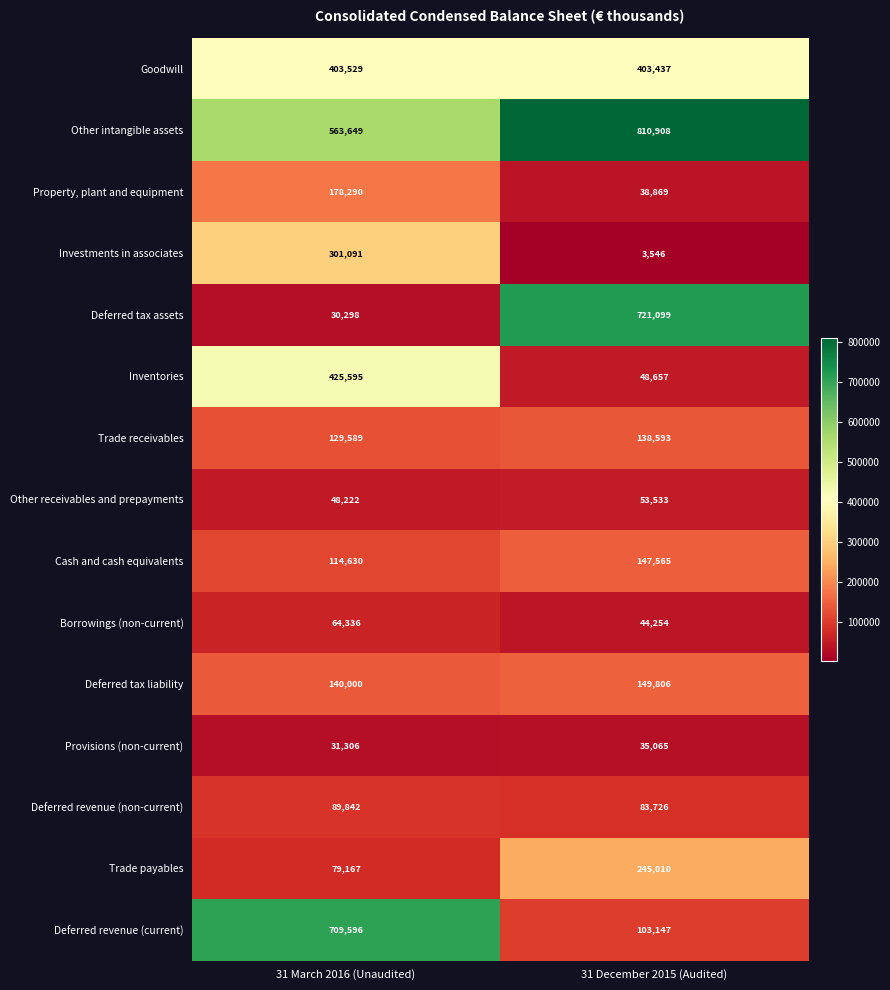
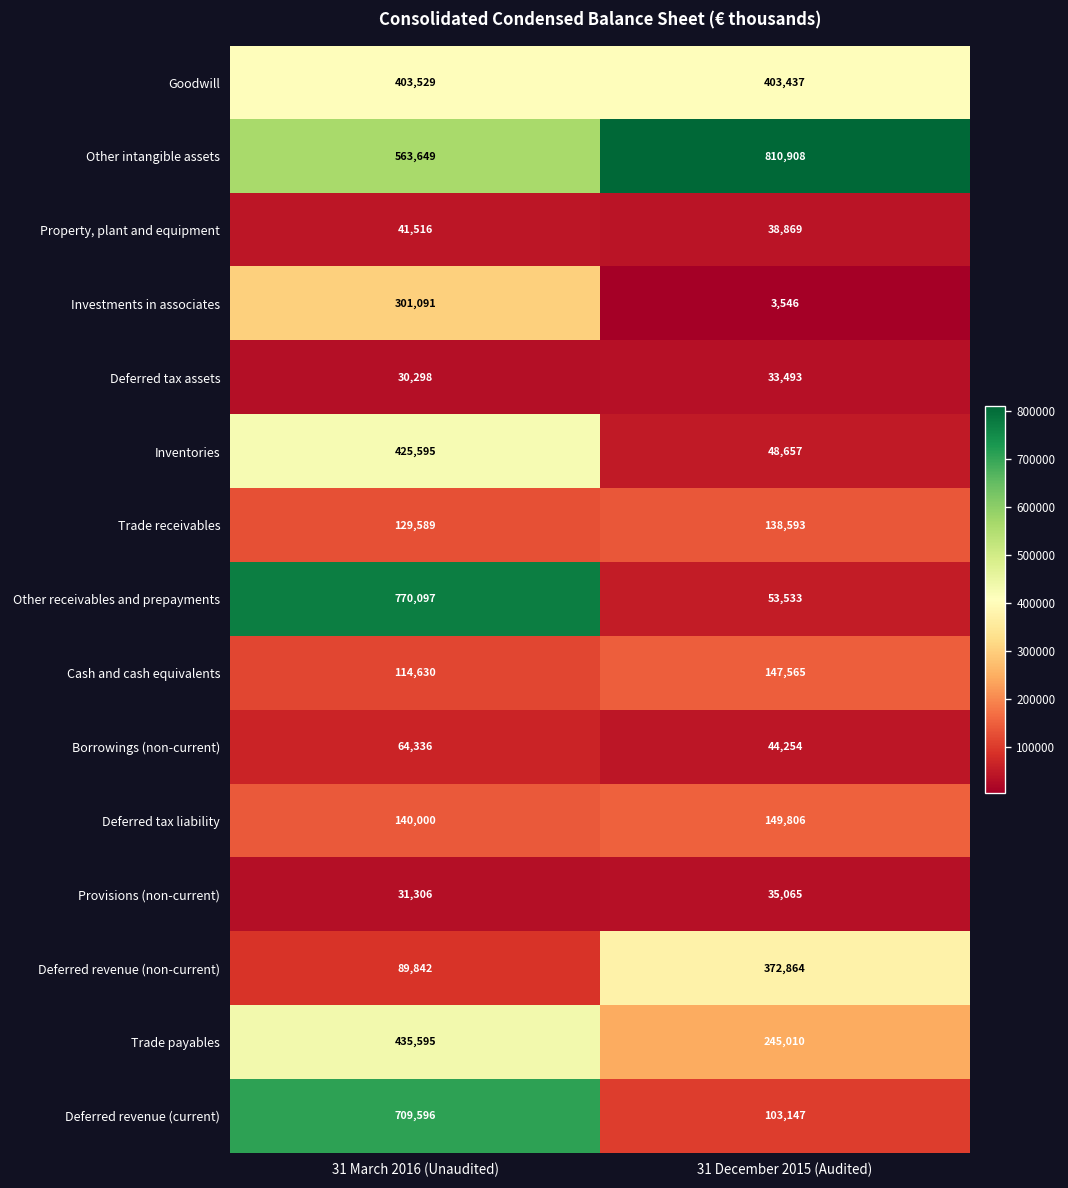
  {
    "Goodwill": {
      "31 March 2016 (Unaudited)": "403,529",
      "31 December 2015 (Audited)": "403,437"
    },
    "Other intangible assets": {
      "31 March 2016 (Unaudited)": "563,649",
      "31 December 2015 (Audited)": "810,908"
    },
    "Property, plant and equipment": {
-     "31 March 2016 (Unaudited)": "178,290",
+     "31 March 2016 (Unaudited)": "41,516",
      "31 December 2015 (Audited)": "38,869"
    },
    "Investments in associates": {
      "31 March 2016 (Unaudited)": "301,091",
      "31 December 2015 (Audited)": "3,546"
    },
    "Deferred tax assets": {
      "31 March 2016 (Unaudited)": "30,298",
-     "31 December 2015 (Audited)": "721,099"
+     "31 December 2015 (Audited)": "33,493"
    },
    "Inventories": {
      "31 March 2016 (Unaudited)": "425,595",
      "31 December 2015 (Audited)": "48,657"
    },
    "Trade receivables": {
      "31 March 2016 (Unaudited)": "129,589",
      "31 December 2015 (Audited)": "138,593"
    },
    "Other receivables and prepayments": {
-     "31 March 2016 (Unaudited)": "48,222",
+     "31 March 2016 (Unaudited)": "770,097",
      "31 December 2015 (Audited)": "53,533"
    },
    "Cash and cash equivalents": {
      "31 March 2016 (Unaudited)": "114,630",
      "31 December 2015 (Audited)": "147,565"
    },
    "Borrowings (non-current)": {
      "31 March 2016 (Unaudited)": "64,336",
      "31 December 2015 (Audited)": "44,254"
    },
    "Deferred tax liability": {
      "31 March 2016 (Unaudited)": "140,000",
      "31 December 2015 (Audited)": "149,806"
    },
    "Provisions (non-current)": {
      "31 March 2016 (Unaudited)": "31,306",
      "31 December 2015 (Audited)": "35,065"
    },
    "Deferred revenue (non-current)": {
      "31 March 2016 (Unaudited)": "89,842",
-     "31 December 2015 (Audited)": "83,726"
+     "31 December 2015 (Audited)": "372,864"
    },
    "Trade payables": {
-     "31 March 2016 (Unaudited)": "79,167",
+     "31 March 2016 (Unaudited)": "435,595",
      "31 December 2015 (Audited)": "245,010"
    },
    "Deferred revenue (current)": {
      "31 March 2016 (Unaudited)": "709,596",
      "31 December 2015 (Audited)": "103,147"
    }
  }
